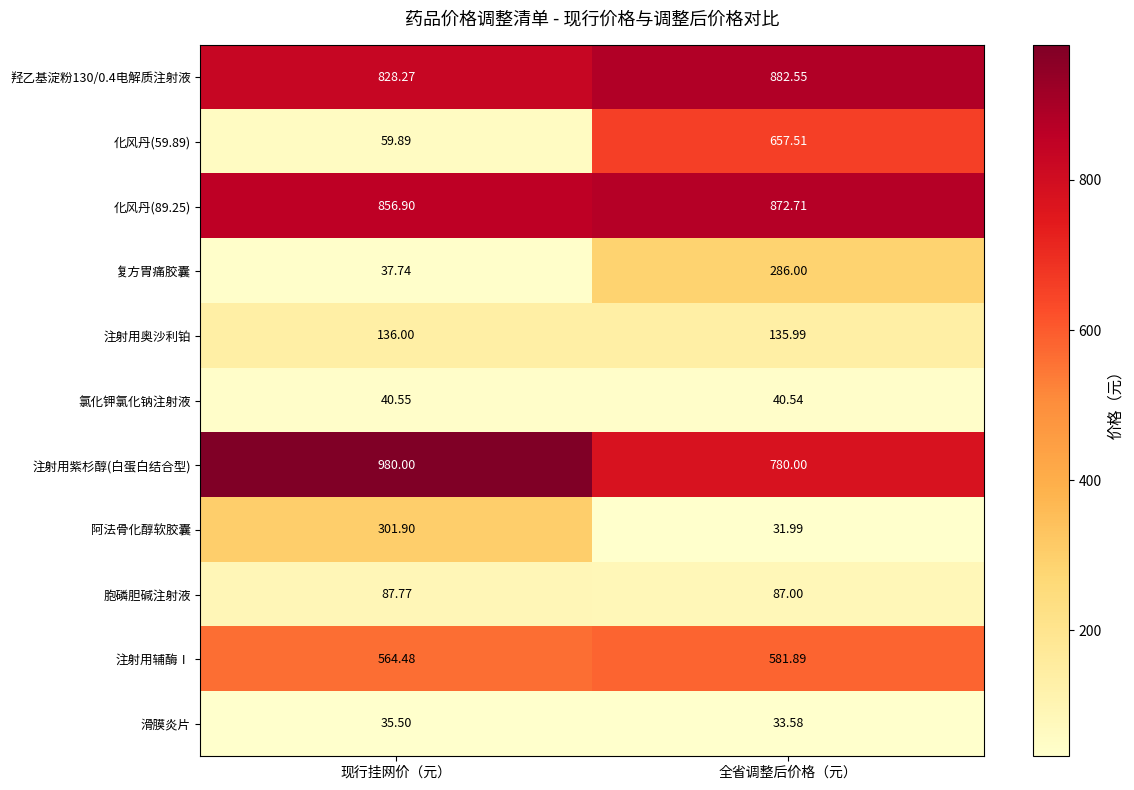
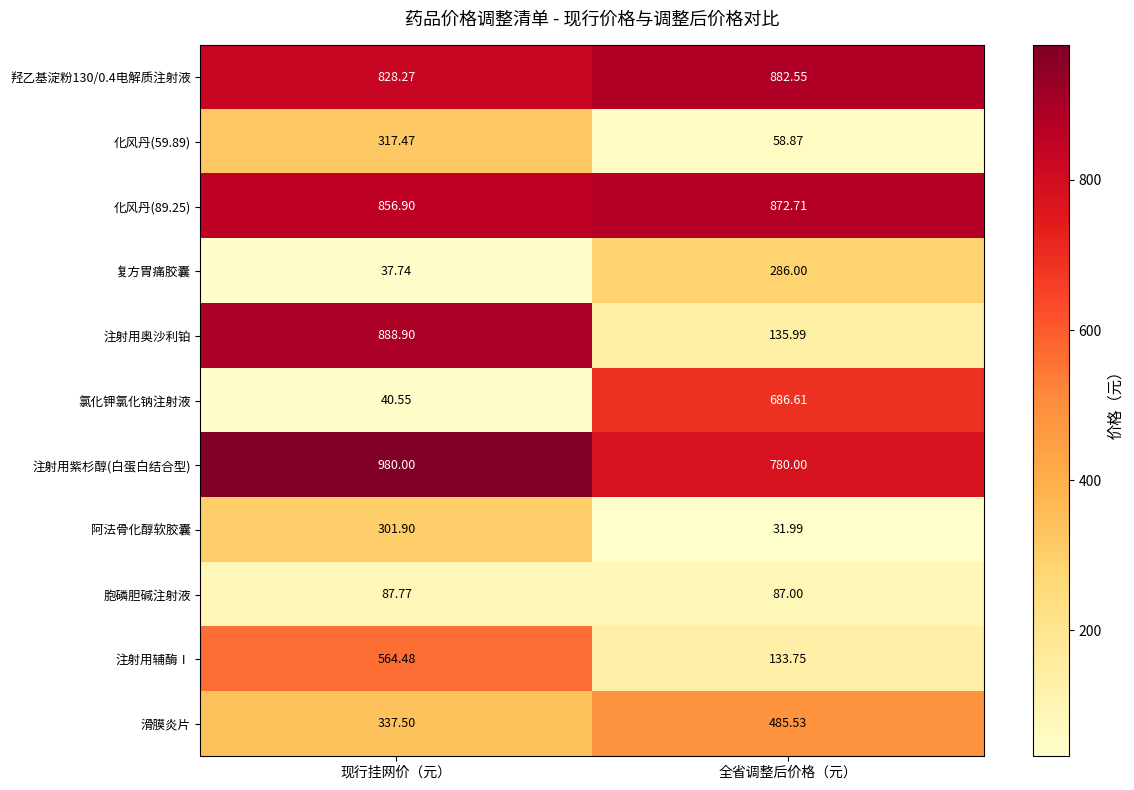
  {
    "羟乙基淀粉130/0.4电解质注射液": {
      "现行挂网价（元）": 828.27,
      "全省调整后价格（元）": 882.55
    },
    "化风丹(59.89)": {
-     "现行挂网价（元）": 59.89,
-     "全省调整后价格（元）": 657.51
+     "现行挂网价（元）": 317.47,
+     "全省调整后价格（元）": 58.87
    },
    "化风丹(89.25)": {
      "现行挂网价（元）": 856.90,
      "全省调整后价格（元）": 872.71
    },
    "复方胃痛胶囊": {
      "现行挂网价（元）": 37.74,
      "全省调整后价格（元）": 286.00
    },
    "注射用奥沙利铂": {
-     "现行挂网价（元）": 136.00,
+     "现行挂网价（元）": 888.90,
      "全省调整后价格（元）": 135.99
    },
    "氯化钾氯化钠注射液": {
      "现行挂网价（元）": 40.55,
-     "全省调整后价格（元）": 40.54
+     "全省调整后价格（元）": 686.61
    },
    "注射用紫杉醇(白蛋白结合型)": {
      "现行挂网价（元）": 980.00,
      "全省调整后价格（元）": 780.00
    },
    "阿法骨化醇软胶囊": {
      "现行挂网价（元）": 301.90,
      "全省调整后价格（元）": 31.99
    },
    "胞磷胆碱注射液": {
      "现行挂网价（元）": 87.77,
      "全省调整后价格（元）": 87.00
    },
    "注射用辅酶Ⅰ": {
      "现行挂网价（元）": 564.48,
-     "全省调整后价格（元）": 581.89
+     "全省调整后价格（元）": 133.75
    },
    "滑膜炎片": {
-     "现行挂网价（元）": 35.50,
-     "全省调整后价格（元）": 33.58
+     "现行挂网价（元）": 337.50,
+     "全省调整后价格（元）": 485.53
    }
  }
